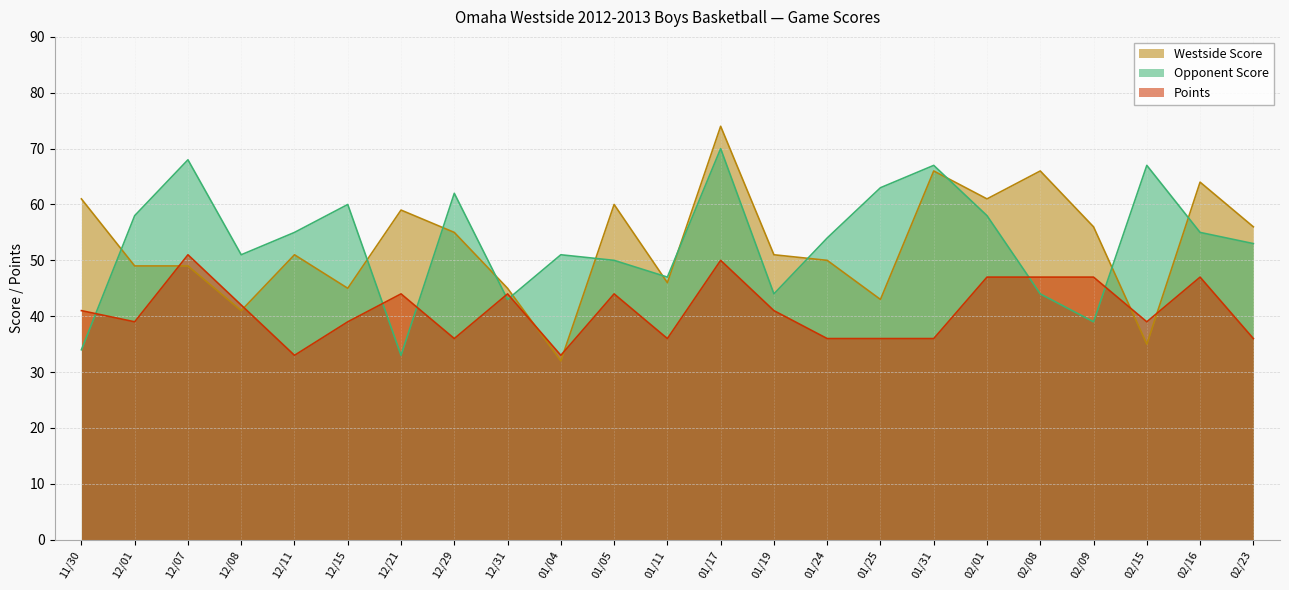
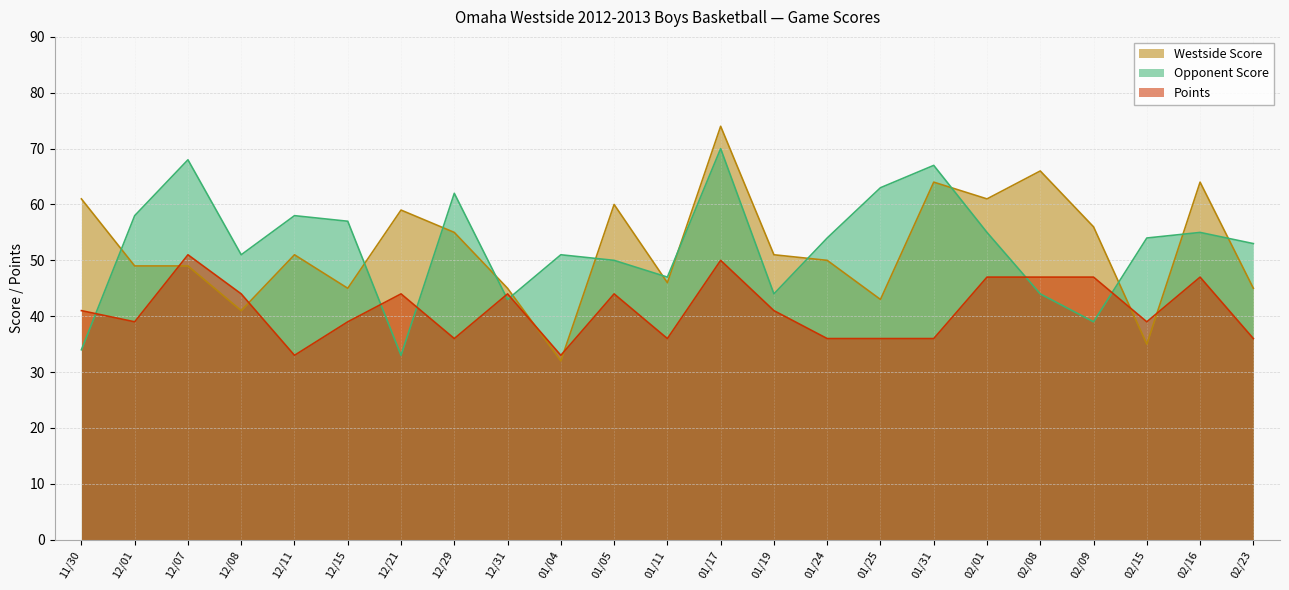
  {
    "Westside Score": {
      "11/30": 61,
      "12/01": 49,
      "12/07": 49,
      "12/08": 41,
      "12/11": 51,
      "12/15": 45,
      "12/21": 59,
      "12/29": 55,
      "12/31": 45,
      "01/04": 32,
      "01/05": 60,
      "01/11": 46,
      "01/17": 74,
      "01/19": 51,
      "01/24": 50,
      "01/25": 43,
-     "01/31": 66,
+     "01/31": 64,
      "02/01": 61,
      "02/08": 66,
      "02/09": 56,
      "02/15": 35,
      "02/16": 64,
-     "02/23": 56
+     "02/23": 45
    },
    "Opponent Score": {
      "11/30": 34,
      "12/01": 58,
      "12/07": 68,
      "12/08": 51,
-     "12/11": 55,
-     "12/15": 60,
+     "12/11": 58,
+     "12/15": 57,
      "12/21": 33,
      "12/29": 62,
      "12/31": 43,
      "01/04": 51,
      "01/05": 50,
      "01/11": 47,
      "01/17": 70,
      "01/19": 44,
      "01/24": 54,
      "01/25": 63,
      "01/31": 67,
-     "02/01": 58,
+     "02/01": 55,
      "02/08": 44,
      "02/09": 39,
-     "02/15": 67,
+     "02/15": 54,
      "02/16": 55,
      "02/23": 53
    },
    "Points": {
      "11/30": 41,
      "12/01": 39,
      "12/07": 51,
-     "12/08": 42,
+     "12/08": 44,
      "12/11": 33,
      "12/15": 39,
      "12/21": 44,
      "12/29": 36,
      "12/31": 44,
      "01/04": 33,
      "01/05": 44,
      "01/11": 36,
      "01/17": 50,
      "01/19": 41,
      "01/24": 36,
      "01/25": 36,
      "01/31": 36,
      "02/01": 47,
      "02/08": 47,
      "02/09": 47,
      "02/15": 39,
      "02/16": 47,
      "02/23": 36
    }
  }
